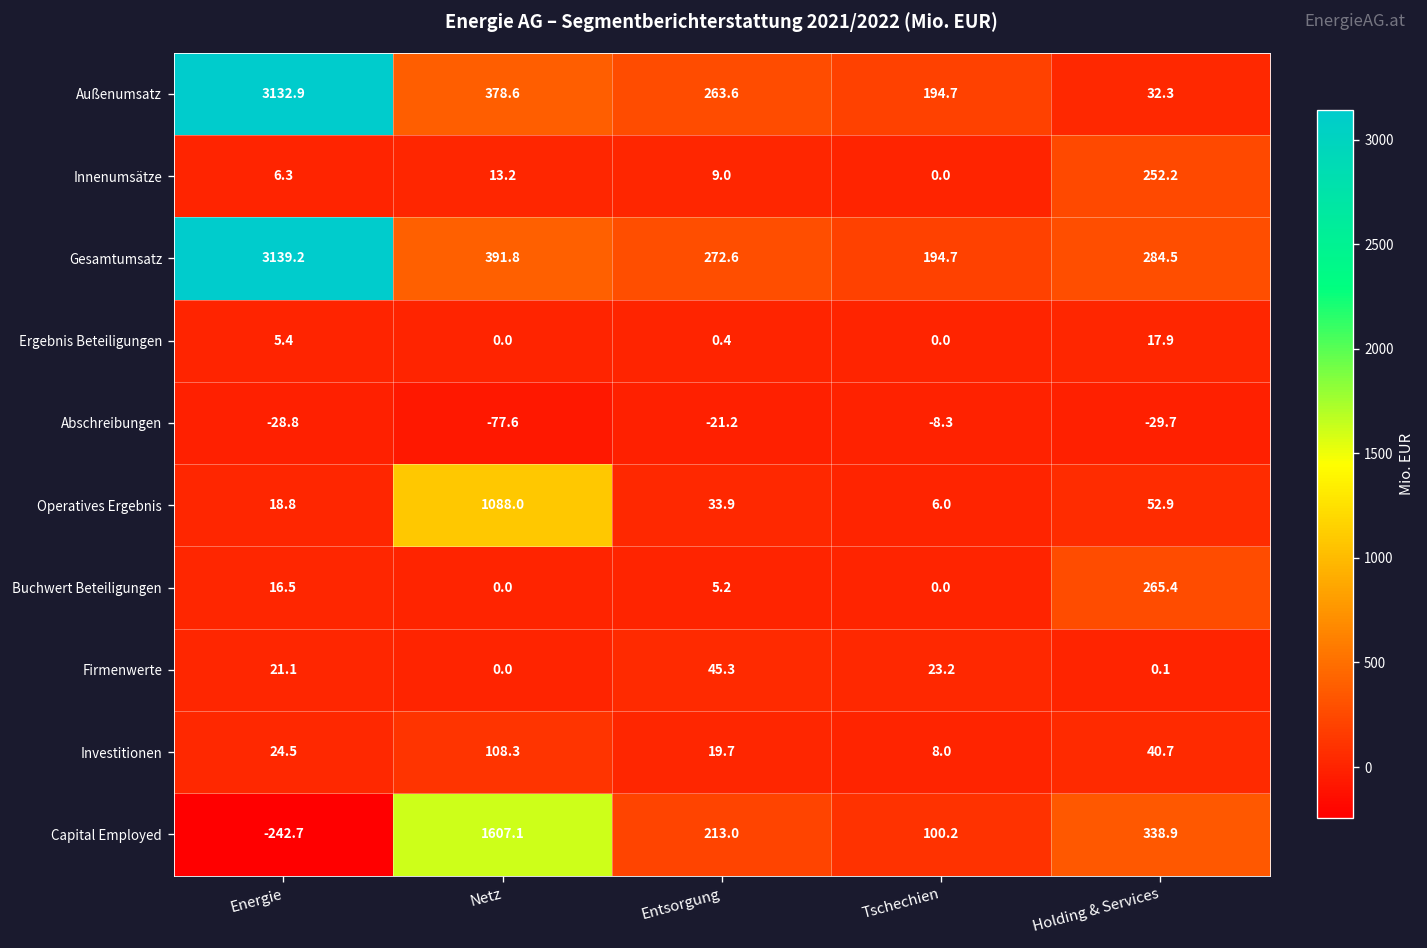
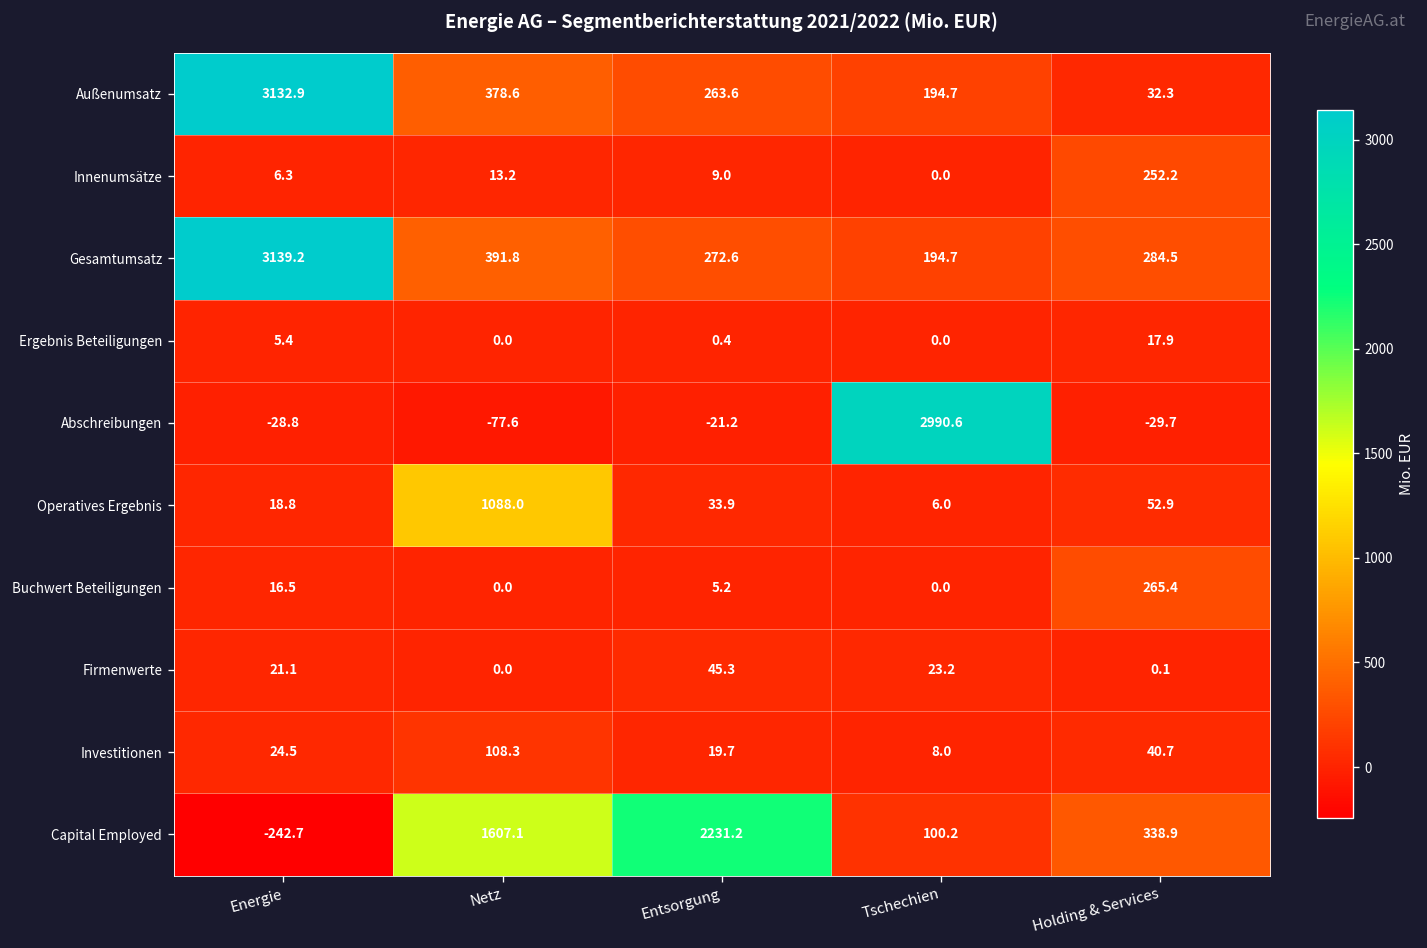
  {
    "Außenumsatz": {
      "Energie": 3132.9,
      "Netz": 378.6,
      "Entsorgung": 263.6,
      "Tschechien": 194.7,
      "Holding & Services": 32.3
    },
    "Innenumsätze": {
      "Energie": 6.3,
      "Netz": 13.2,
      "Entsorgung": 9.0,
      "Tschechien": 0.0,
      "Holding & Services": 252.2
    },
    "Gesamtumsatz": {
      "Energie": 3139.2,
      "Netz": 391.8,
      "Entsorgung": 272.6,
      "Tschechien": 194.7,
      "Holding & Services": 284.5
    },
    "Ergebnis Beteiligungen": {
      "Energie": 5.4,
      "Netz": 0.0,
      "Entsorgung": 0.4,
      "Tschechien": 0.0,
      "Holding & Services": 17.9
    },
    "Abschreibungen": {
      "Energie": -28.8,
      "Netz": -77.6,
      "Entsorgung": -21.2,
-     "Tschechien": -8.3,
+     "Tschechien": 2990.6,
      "Holding & Services": -29.7
    },
    "Operatives Ergebnis": {
      "Energie": 18.8,
      "Netz": 1088.0,
      "Entsorgung": 33.9,
      "Tschechien": 6.0,
      "Holding & Services": 52.9
    },
    "Buchwert Beteiligungen": {
      "Energie": 16.5,
      "Netz": 0.0,
      "Entsorgung": 5.2,
      "Tschechien": 0.0,
      "Holding & Services": 265.4
    },
    "Firmenwerte": {
      "Energie": 21.1,
      "Netz": 0.0,
      "Entsorgung": 45.3,
      "Tschechien": 23.2,
      "Holding & Services": 0.1
    },
    "Investitionen": {
      "Energie": 24.5,
      "Netz": 108.3,
      "Entsorgung": 19.7,
      "Tschechien": 8.0,
      "Holding & Services": 40.7
    },
    "Capital Employed": {
      "Energie": -242.7,
      "Netz": 1607.1,
-     "Entsorgung": 213.0,
+     "Entsorgung": 2231.2,
      "Tschechien": 100.2,
      "Holding & Services": 338.9
    }
  }
